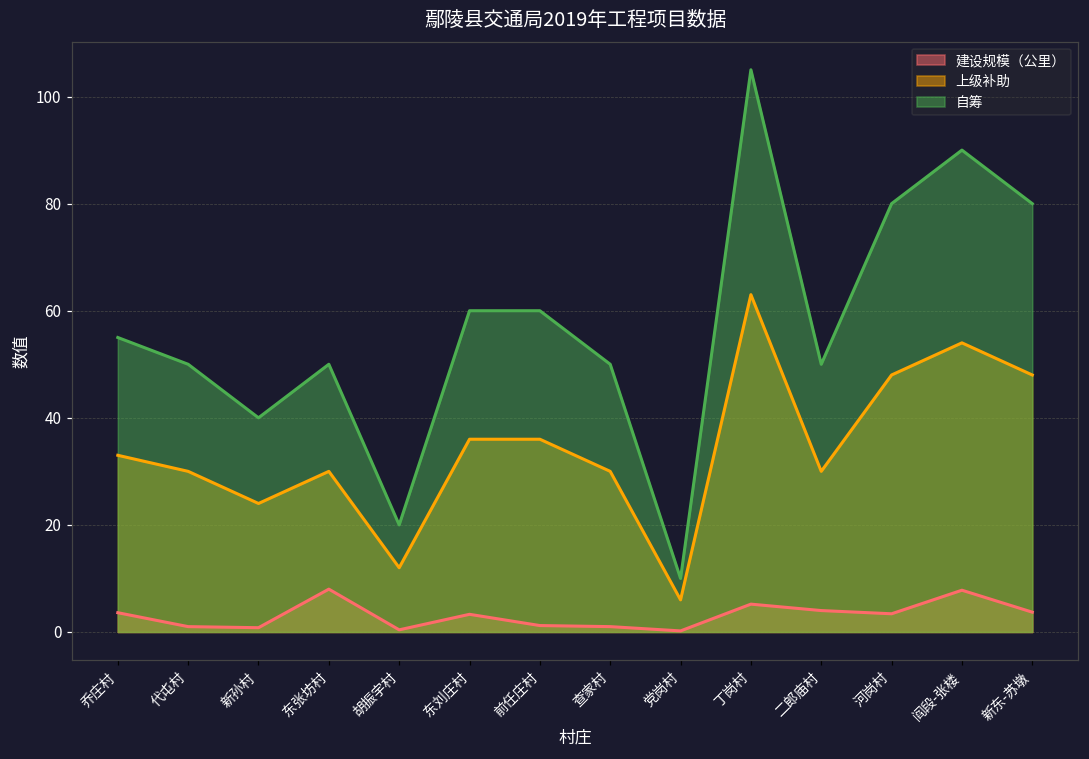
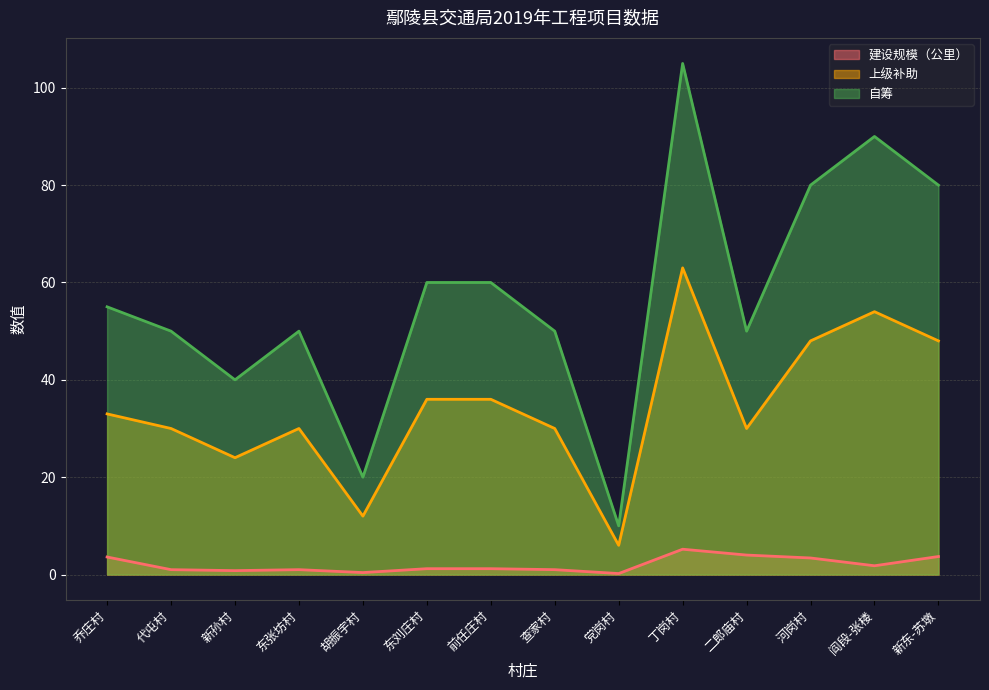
  {
    "建设规模（公里）": {
      "乔庄村": 4,
      "代屯村": 1,
      "新孙村": 1,
-     "东张坊村": 8,
+     "东张坊村": 1,
      "胡振宇村": 0,
-     "东刘庄村": 3,
+     "东刘庄村": 1,
      "前任庄村": 1,
      "查家村": 1,
      "党岗村": 0,
      "丁岗村": 5,
      "二郎庙村": 4,
      "河岗村": 3,
-     "阎段-张楼": 8,
+     "阎段-张楼": 2,
      "新东-苏墩": 4
    },
    "上级补助": {
      "乔庄村": 33,
      "代屯村": 30,
      "新孙村": 24,
      "东张坊村": 30,
      "胡振宇村": 12,
      "东刘庄村": 36,
      "前任庄村": 36,
      "查家村": 30,
      "党岗村": 6,
      "丁岗村": 63,
      "二郎庙村": 30,
      "河岗村": 48,
      "阎段-张楼": 54,
      "新东-苏墩": 48
    },
    "自筹": {
      "乔庄村": 55,
      "代屯村": 50,
      "新孙村": 40,
      "东张坊村": 50,
      "胡振宇村": 20,
      "东刘庄村": 60,
      "前任庄村": 60,
      "查家村": 50,
      "党岗村": 10,
      "丁岗村": 105,
      "二郎庙村": 50,
      "河岗村": 80,
      "阎段-张楼": 90,
      "新东-苏墩": 80
    }
  }
